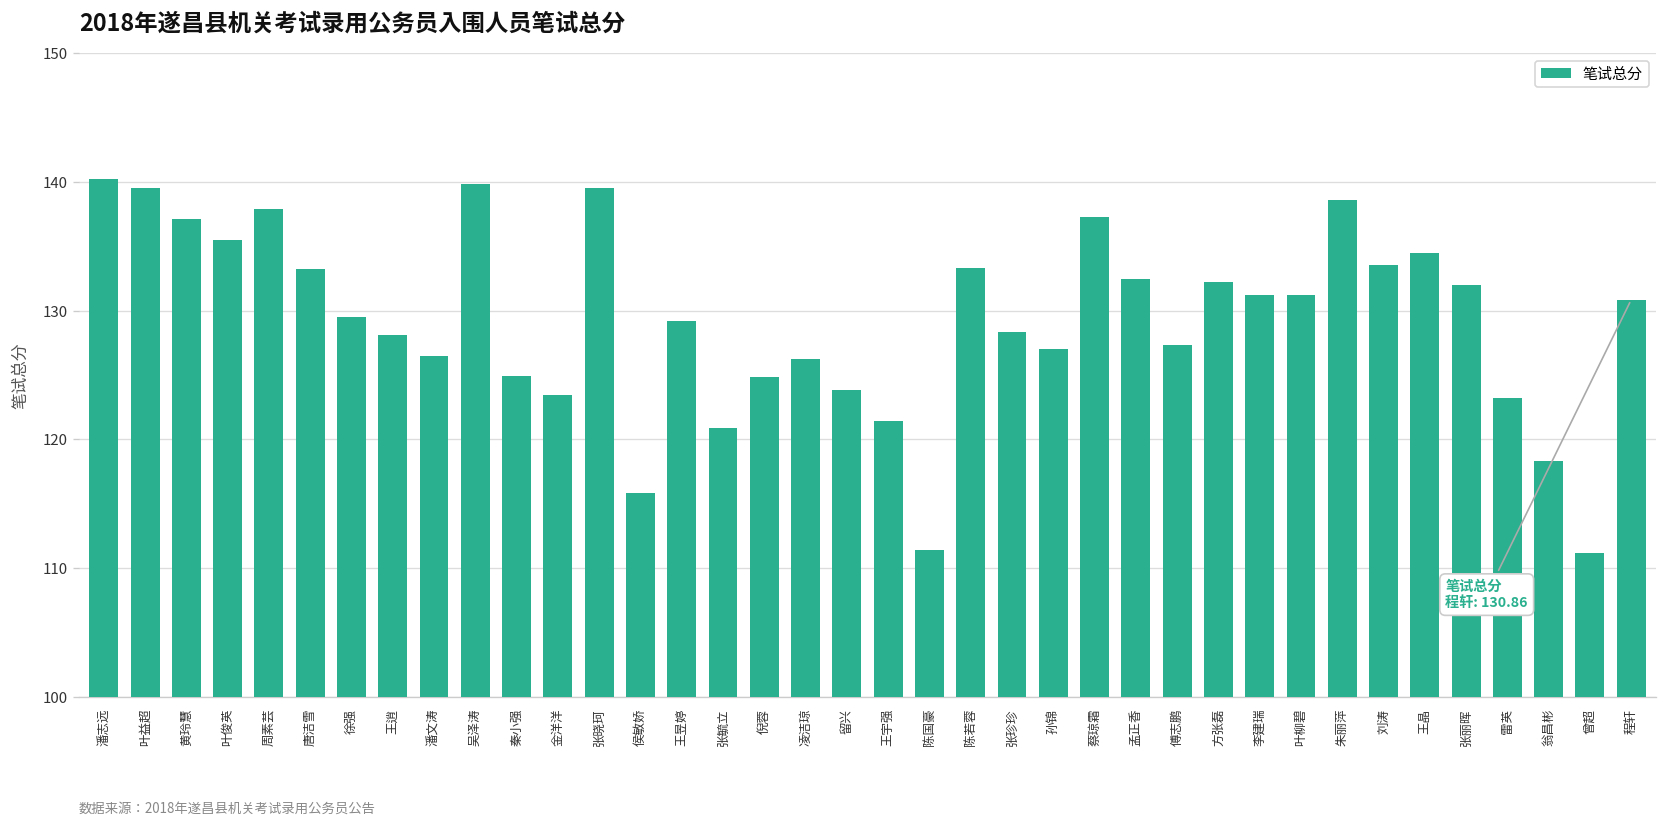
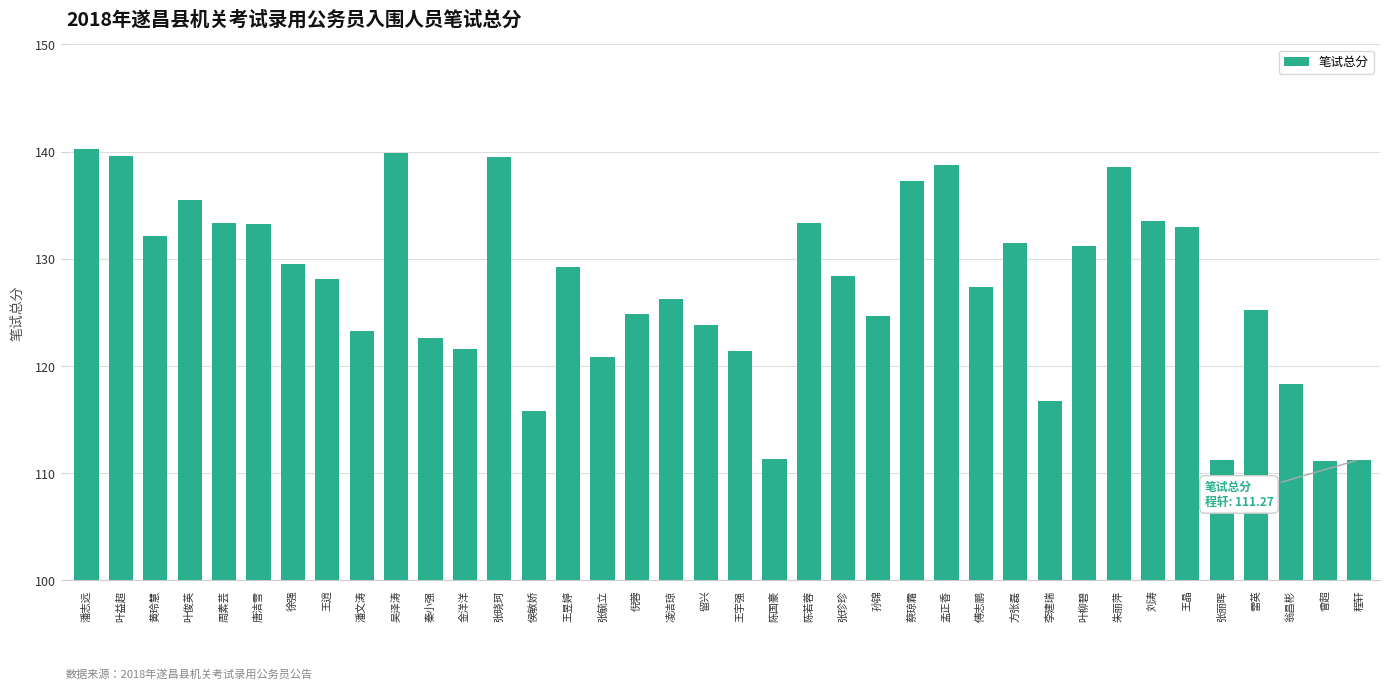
  {
-   "黄玲慧": 137.1,
-   "周素芸": 137.9,
-   "潘文涛": 126.5,
-   "秦小强": 124.9,
-   "金洋洋": 123.4,
-   "孙锦": 127.0,
-   "孟正香": 132.5,
-   "方张磊": 132.2,
-   "李建瑞": 131.2,
-   "王晶": 134.5,
-   "张丽晖": 132.0,
-   "雷英": 123.2,
-   "程轩": 130.86
+   "黄玲慧": 132.1,
+   "周素芸": 133.4,
+   "潘文涛": 123.3,
+   "秦小强": 122.6,
+   "金洋洋": 121.6,
+   "孙锦": 124.7,
+   "孟正香": 138.7,
+   "方张磊": 131.4,
+   "李建瑞": 116.7,
+   "王晶": 133.0,
+   "张丽晖": 111.2,
+   "雷英": 125.2,
+   "程轩": 111.27
  }
